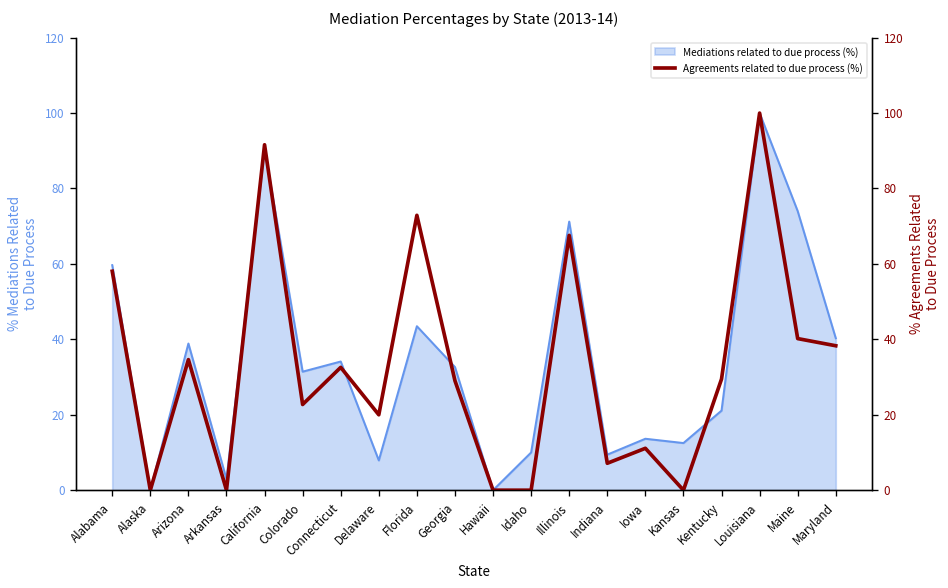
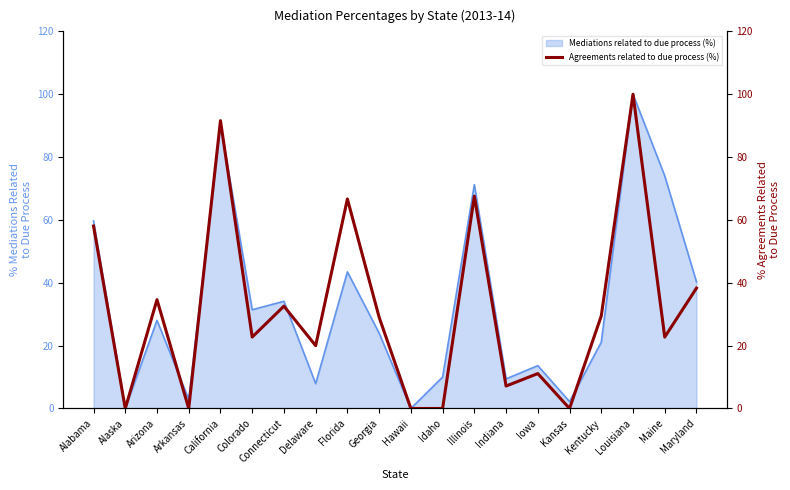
  {
    "Mediations related to due process (%)": {
      "Alabama": 60,
      "Alaska": 0,
-     "Arizona": 39,
+     "Arizona": 28,
      "Arkansas": 3,
      "California": 91,
      "Colorado": 31,
      "Connecticut": 34,
      "Delaware": 8,
      "Florida": 43,
-     "Georgia": 33,
+     "Georgia": 24,
      "Hawaii": 0,
      "Idaho": 10,
      "Illinois": 71,
      "Indiana": 9,
      "Iowa": 14,
-     "Kansas": 13,
+     "Kansas": 2,
      "Kentucky": 21,
      "Louisiana": 100,
      "Maine": 74,
      "Maryland": 40
    },
    "Agreements related to due process (%)": {
      "Alabama": 58,
      "Alaska": 0,
      "Arizona": 35,
      "Arkansas": 0,
      "California": 92,
      "Colorado": 23,
      "Connecticut": 33,
      "Delaware": 20,
-     "Florida": 73,
+     "Florida": 67,
      "Georgia": 29,
      "Hawaii": 0,
      "Idaho": 0,
      "Illinois": 68,
      "Indiana": 7,
      "Iowa": 11,
      "Kansas": 0,
      "Kentucky": 29,
      "Louisiana": 100,
-     "Maine": 40,
+     "Maine": 23,
      "Maryland": 38
    }
  }
